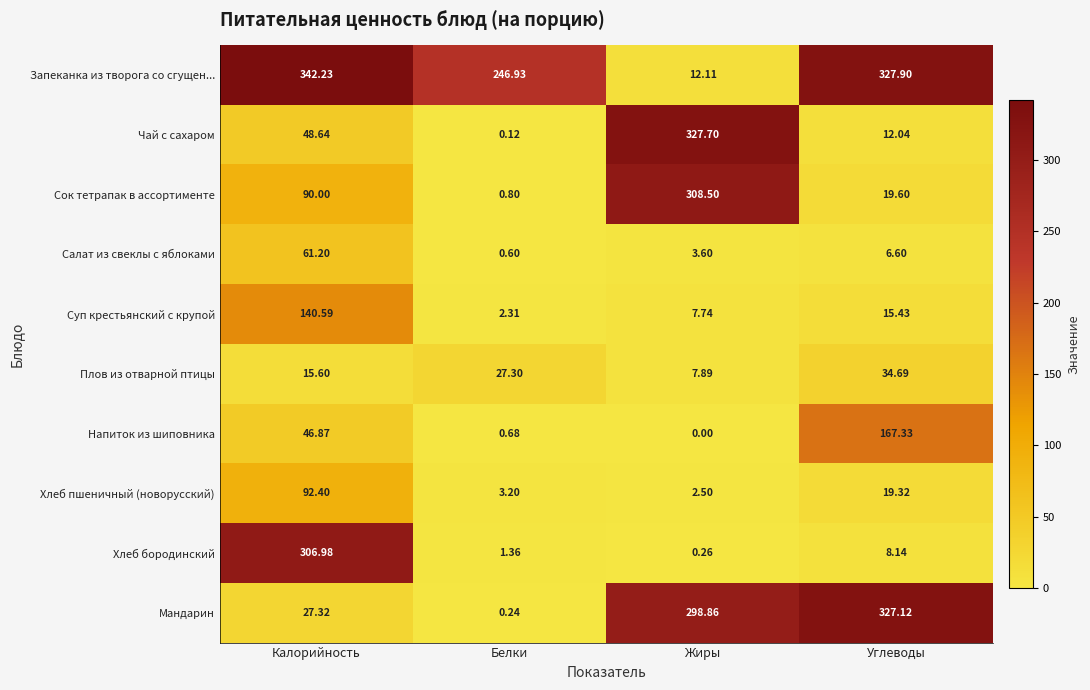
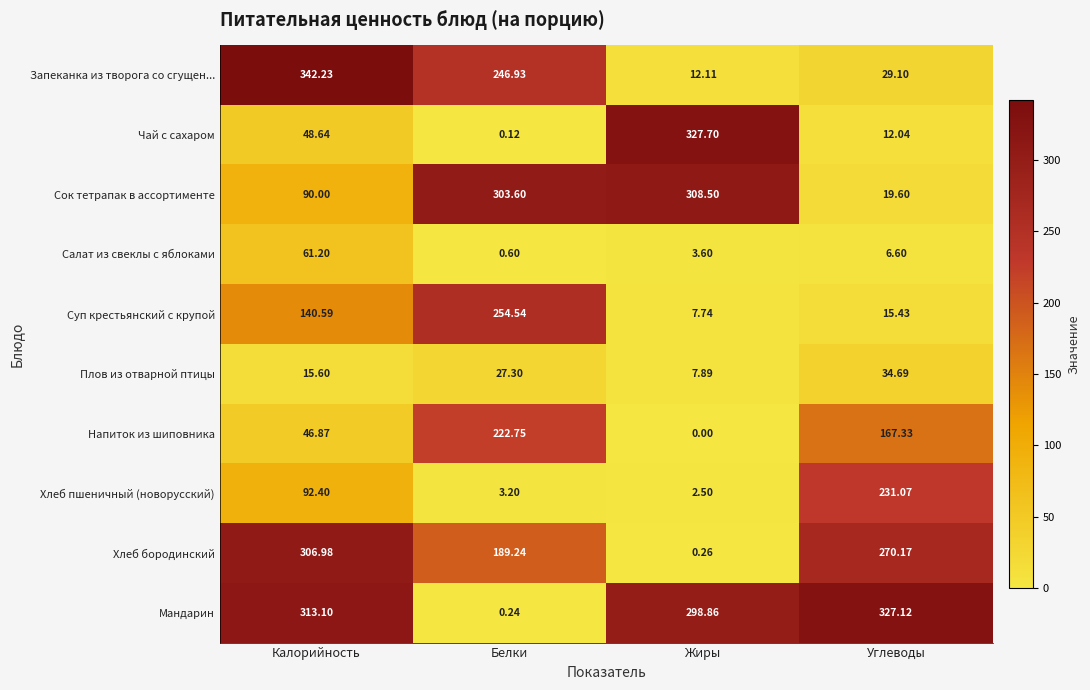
  {
    "Запеканка из творога со сгущен...": {
      "Калорийность": 342.23,
      "Белки": 246.93,
      "Жиры": 12.11,
-     "Углеводы": 327.90
+     "Углеводы": 29.10
    },
    "Чай с сахаром": {
      "Калорийность": 48.64,
      "Белки": 0.12,
      "Жиры": 327.70,
      "Углеводы": 12.04
    },
    "Сок тетрапак в ассортименте": {
      "Калорийность": 90.00,
-     "Белки": 0.80,
+     "Белки": 303.60,
      "Жиры": 308.50,
      "Углеводы": 19.60
    },
    "Салат из свеклы с яблоками": {
      "Калорийность": 61.20,
      "Белки": 0.60,
      "Жиры": 3.60,
      "Углеводы": 6.60
    },
    "Суп крестьянский с крупой": {
      "Калорийность": 140.59,
-     "Белки": 2.31,
+     "Белки": 254.54,
      "Жиры": 7.74,
      "Углеводы": 15.43
    },
    "Плов из отварной птицы": {
      "Калорийность": 15.60,
      "Белки": 27.30,
      "Жиры": 7.89,
      "Углеводы": 34.69
    },
    "Напиток из шиповника": {
      "Калорийность": 46.87,
-     "Белки": 0.68,
+     "Белки": 222.75,
      "Жиры": 0.00,
      "Углеводы": 167.33
    },
    "Хлеб пшеничный (новорусский)": {
      "Калорийность": 92.40,
      "Белки": 3.20,
      "Жиры": 2.50,
-     "Углеводы": 19.32
+     "Углеводы": 231.07
    },
    "Хлеб бородинский": {
      "Калорийность": 306.98,
-     "Белки": 1.36,
+     "Белки": 189.24,
      "Жиры": 0.26,
-     "Углеводы": 8.14
+     "Углеводы": 270.17
    },
    "Мандарин": {
-     "Калорийность": 27.32,
+     "Калорийность": 313.10,
      "Белки": 0.24,
      "Жиры": 298.86,
      "Углеводы": 327.12
    }
  }
